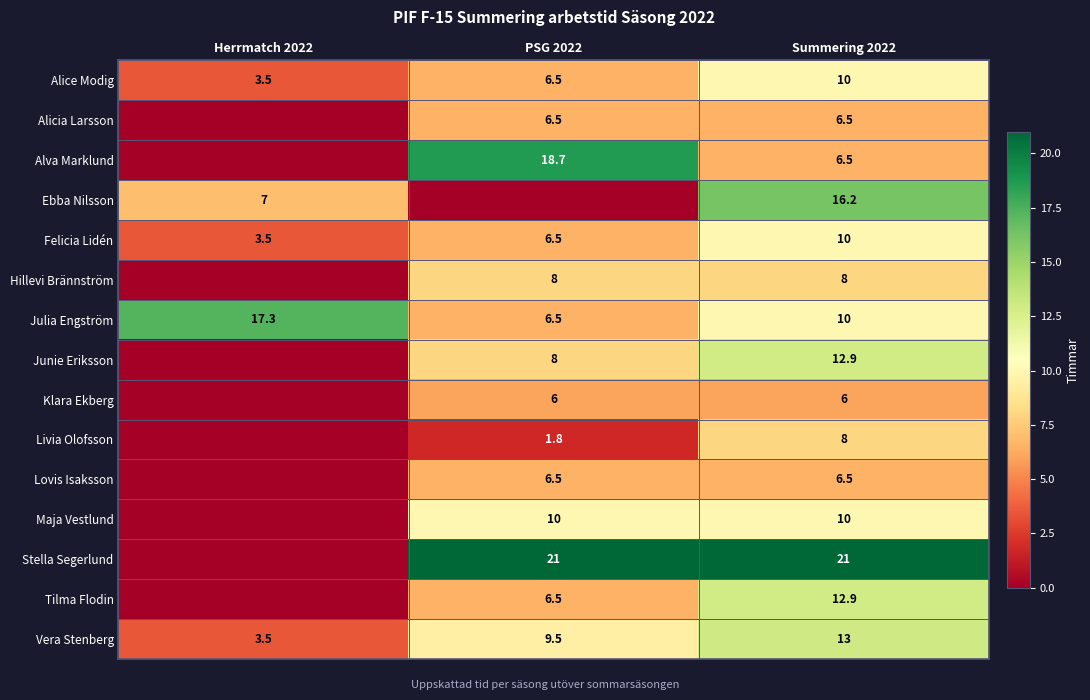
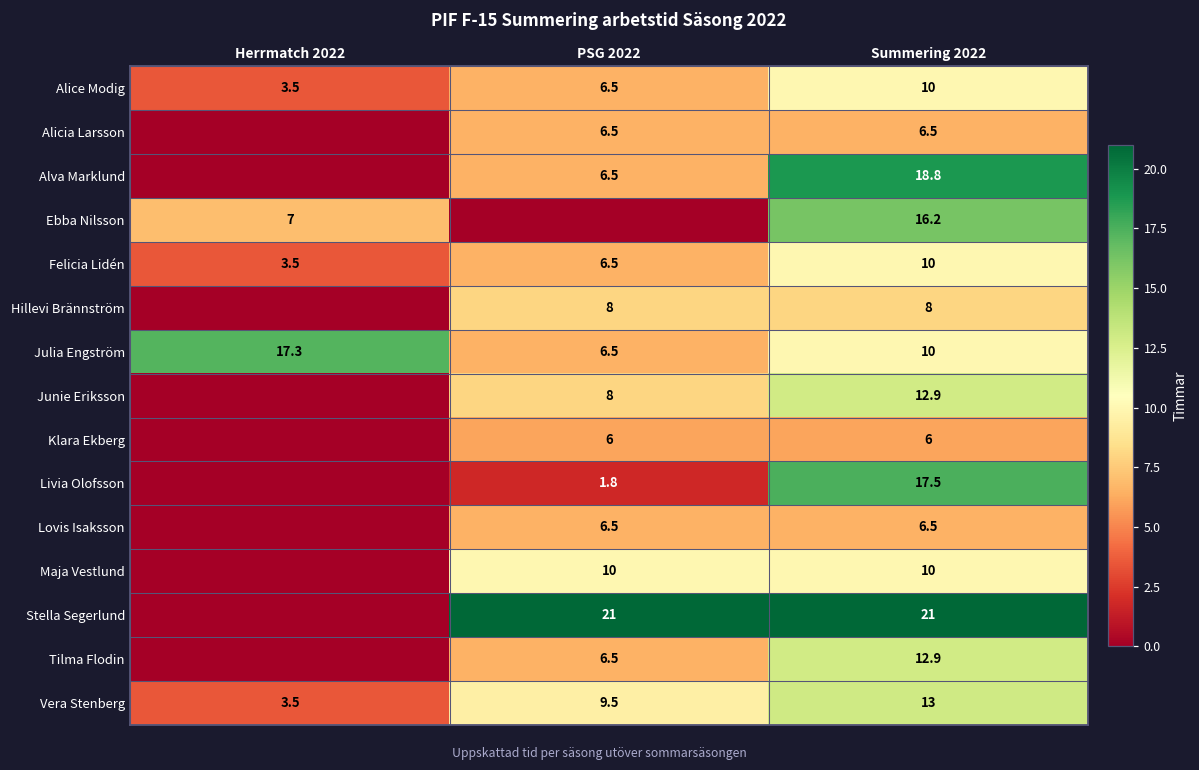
  {
    "Alice Modig": {
      "Herrmatch 2022": 3.5,
      "PSG 2022": 6.5,
      "Summering 2022": 10
    },
    "Alicia Larsson": {
      "PSG 2022": 6.5,
      "Summering 2022": 6.5
    },
    "Alva Marklund": {
-     "PSG 2022": 18.7,
-     "Summering 2022": 6.5
+     "PSG 2022": 6.5,
+     "Summering 2022": 18.8
    },
    "Ebba Nilsson": {
      "Herrmatch 2022": 7,
      "Summering 2022": 16.2
    },
    "Felicia Lidén": {
      "Herrmatch 2022": 3.5,
      "PSG 2022": 6.5,
      "Summering 2022": 10
    },
    "Hillevi Brännström": {
      "PSG 2022": 8,
      "Summering 2022": 8
    },
    "Julia Engström": {
      "Herrmatch 2022": 17.3,
      "PSG 2022": 6.5,
      "Summering 2022": 10
    },
    "Junie Eriksson": {
      "PSG 2022": 8,
      "Summering 2022": 12.9
    },
    "Klara Ekberg": {
      "PSG 2022": 6,
      "Summering 2022": 6
    },
    "Livia Olofsson": {
      "PSG 2022": 1.8,
-     "Summering 2022": 8
+     "Summering 2022": 17.5
    },
    "Lovis Isaksson": {
      "PSG 2022": 6.5,
      "Summering 2022": 6.5
    },
    "Maja Vestlund": {
      "PSG 2022": 10,
      "Summering 2022": 10
    },
    "Stella Segerlund": {
      "PSG 2022": 21,
      "Summering 2022": 21
    },
    "Tilma Flodin": {
      "PSG 2022": 6.5,
      "Summering 2022": 12.9
    },
    "Vera Stenberg": {
      "Herrmatch 2022": 3.5,
      "PSG 2022": 9.5,
      "Summering 2022": 13
    }
  }
